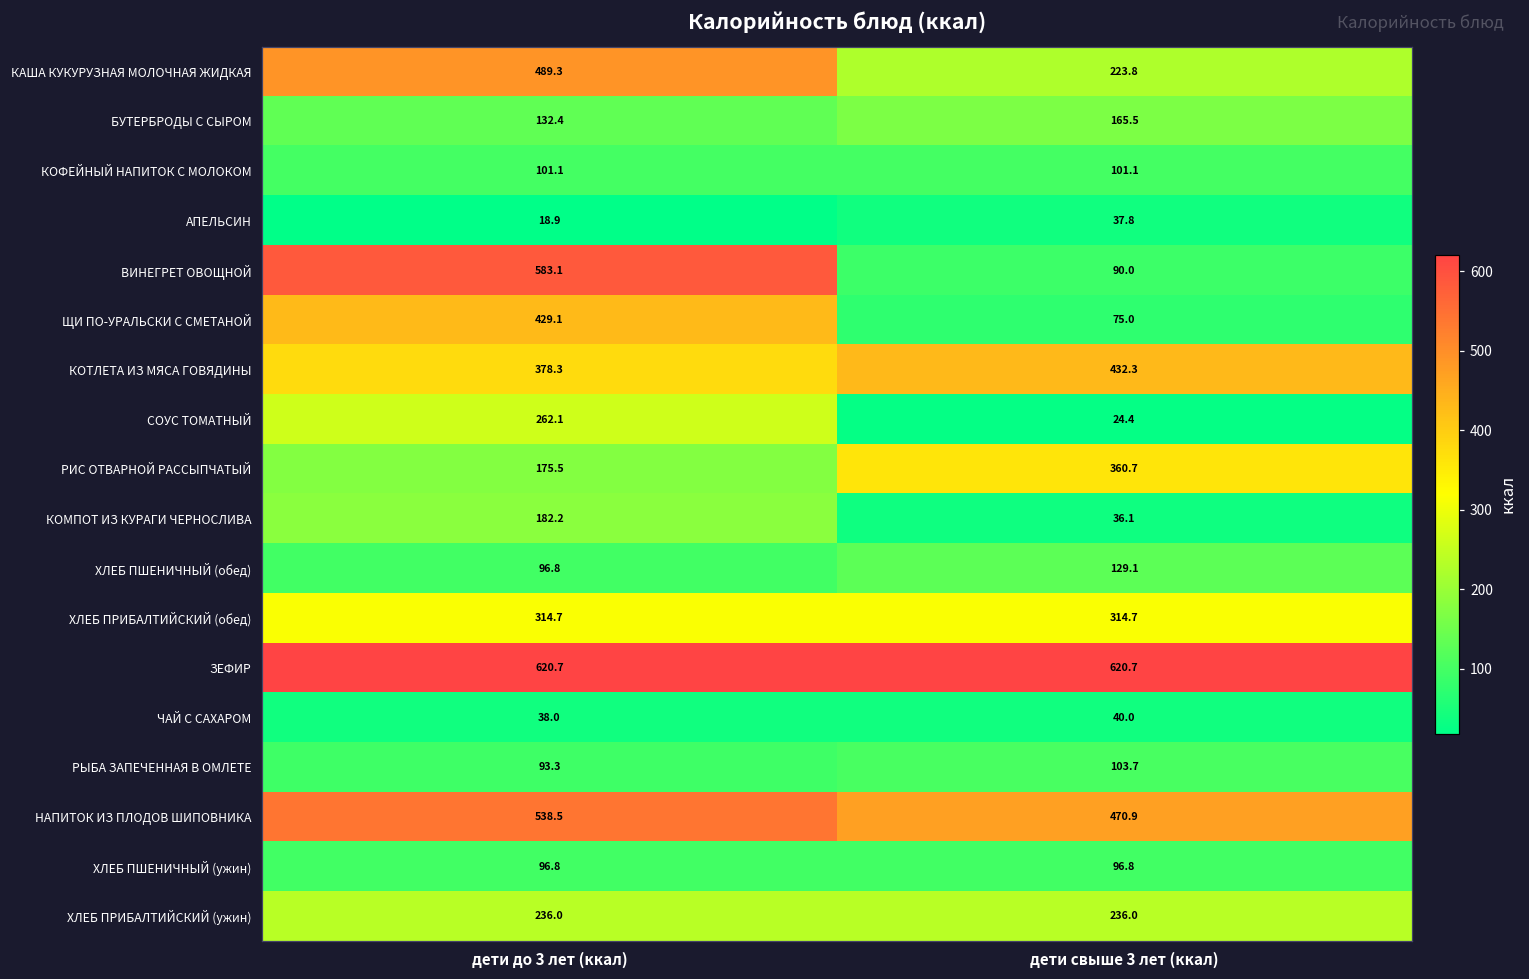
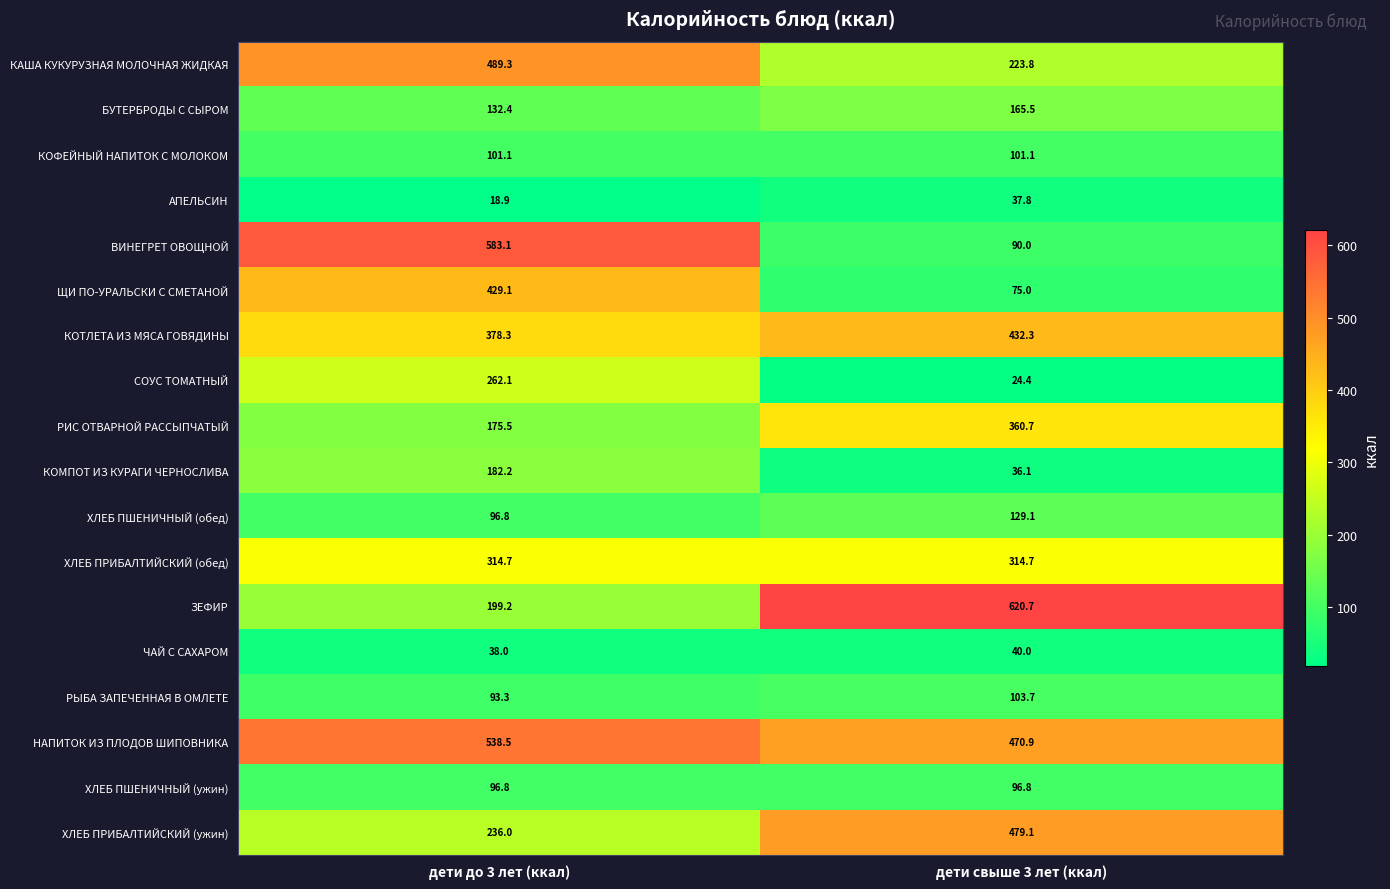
  {
    "КАША КУКУРУЗНАЯ МОЛОЧНАЯ ЖИДКАЯ": {
      "дети до 3 лет (ккал)": 489.3,
      "дети свыше 3 лет (ккал)": 223.8
    },
    "БУТЕРБРОДЫ С СЫРОМ": {
      "дети до 3 лет (ккал)": 132.4,
      "дети свыше 3 лет (ккал)": 165.5
    },
    "КОФЕЙНЫЙ НАПИТОК С МОЛОКОМ": {
      "дети до 3 лет (ккал)": 101.1,
      "дети свыше 3 лет (ккал)": 101.1
    },
    "АПЕЛЬСИН": {
      "дети до 3 лет (ккал)": 18.9,
      "дети свыше 3 лет (ккал)": 37.8
    },
    "ВИНЕГРЕТ ОВОЩНОЙ": {
      "дети до 3 лет (ккал)": 583.1,
      "дети свыше 3 лет (ккал)": 90.0
    },
    "ЩИ ПО-УРАЛЬСКИ С СМЕТАНОЙ": {
      "дети до 3 лет (ккал)": 429.1,
      "дети свыше 3 лет (ккал)": 75.0
    },
    "КОТЛЕТА ИЗ МЯСА ГОВЯДИНЫ": {
      "дети до 3 лет (ккал)": 378.3,
      "дети свыше 3 лет (ккал)": 432.3
    },
    "СОУС ТОМАТНЫЙ": {
      "дети до 3 лет (ккал)": 262.1,
      "дети свыше 3 лет (ккал)": 24.4
    },
    "РИС ОТВАРНОЙ РАССЫПЧАТЫЙ": {
      "дети до 3 лет (ккал)": 175.5,
      "дети свыше 3 лет (ккал)": 360.7
    },
    "КОМПОТ ИЗ КУРАГИ ЧЕРНОСЛИВА": {
      "дети до 3 лет (ккал)": 182.2,
      "дети свыше 3 лет (ккал)": 36.1
    },
    "ХЛЕБ ПШЕНИЧНЫЙ (обед)": {
      "дети до 3 лет (ккал)": 96.8,
      "дети свыше 3 лет (ккал)": 129.1
    },
    "ХЛЕБ ПРИБАЛТИЙСКИЙ (обед)": {
      "дети до 3 лет (ккал)": 314.7,
      "дети свыше 3 лет (ккал)": 314.7
    },
    "ЗЕФИР": {
-     "дети до 3 лет (ккал)": 620.7,
+     "дети до 3 лет (ккал)": 199.2,
      "дети свыше 3 лет (ккал)": 620.7
    },
    "ЧАЙ С САХАРОМ": {
      "дети до 3 лет (ккал)": 38.0,
      "дети свыше 3 лет (ккал)": 40.0
    },
    "РЫБА ЗАПЕЧЕННАЯ В ОМЛЕТЕ": {
      "дети до 3 лет (ккал)": 93.3,
      "дети свыше 3 лет (ккал)": 103.7
    },
    "НАПИТОК ИЗ ПЛОДОВ ШИПОВНИКА": {
      "дети до 3 лет (ккал)": 538.5,
      "дети свыше 3 лет (ккал)": 470.9
    },
    "ХЛЕБ ПШЕНИЧНЫЙ (ужин)": {
      "дети до 3 лет (ккал)": 96.8,
      "дети свыше 3 лет (ккал)": 96.8
    },
    "ХЛЕБ ПРИБАЛТИЙСКИЙ (ужин)": {
      "дети до 3 лет (ккал)": 236.0,
-     "дети свыше 3 лет (ккал)": 236.0
+     "дети свыше 3 лет (ккал)": 479.1
    }
  }
